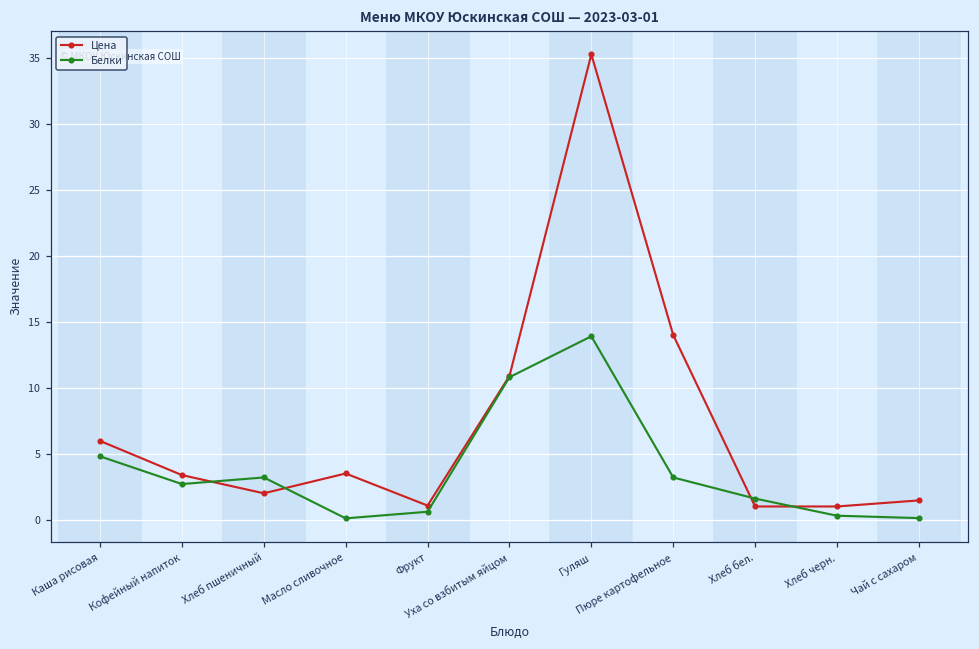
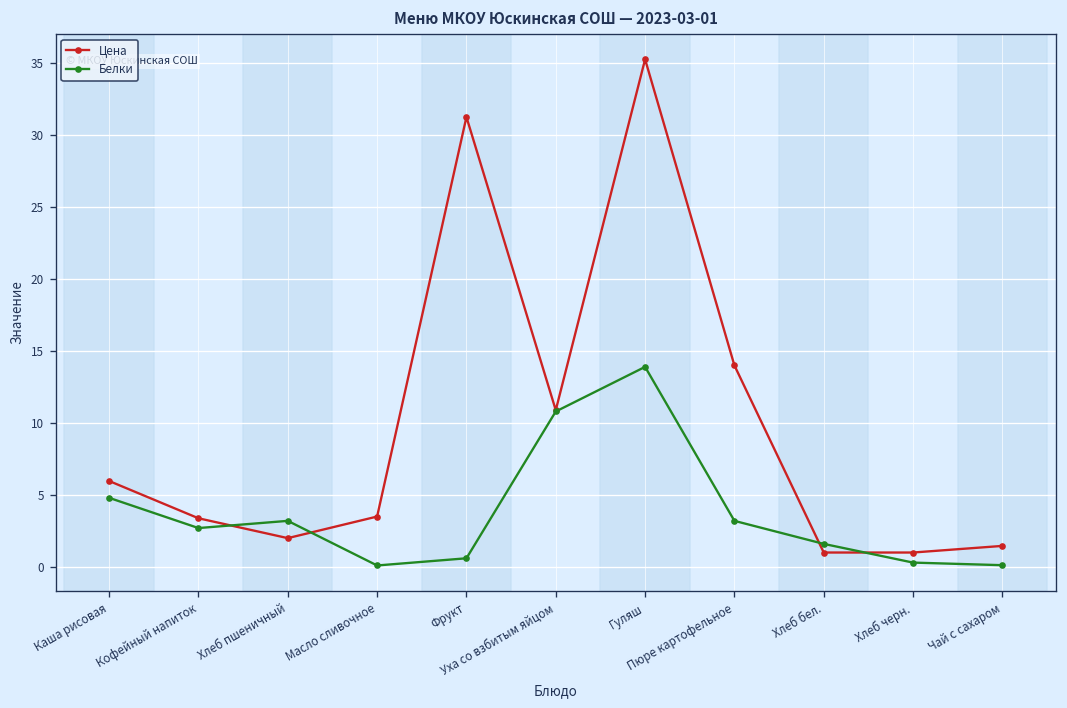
  {
    "Цена": {
      "Каша рисовая": 6.0,
      "Кофейный напиток": 3.4,
      "Хлеб пшеничный": 2.0,
      "Масло сливочное": 3.5,
-     "Фрукт": 1.1,
+     "Фрукт": 31.3,
      "Гуляш": 35.3,
      "Пюре картофельное": 14.0,
      "Хлеб бел.": 1.0,
      "Хлеб черн.": 1.0,
      "Чай с сахаром": 1.5
    },
    "Белки": {
      "Каша рисовая": 4.8,
      "Кофейный напиток": 2.7,
      "Хлеб пшеничный": 3.2,
      "Масло сливочное": 0.1,
      "Фрукт": 0.6,
      "Гуляш": 13.9,
      "Пюре картофельное": 3.2,
      "Хлеб бел.": 1.6,
      "Хлеб черн.": 0.3,
      "Чай с сахаром": 0.1
    }
  }
